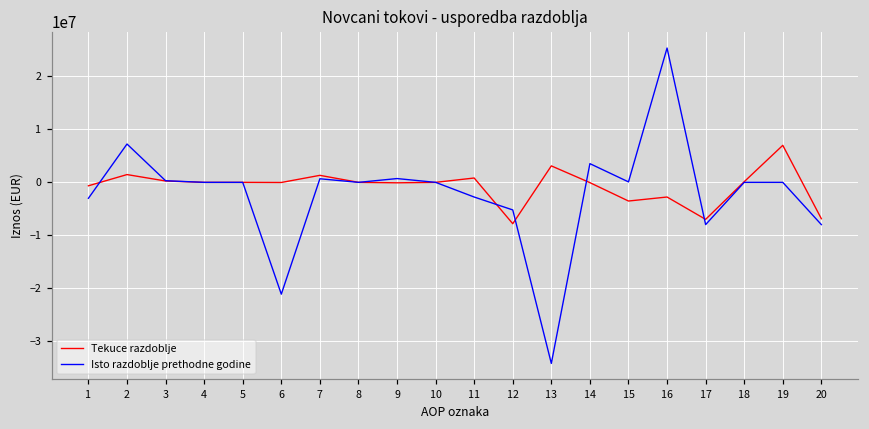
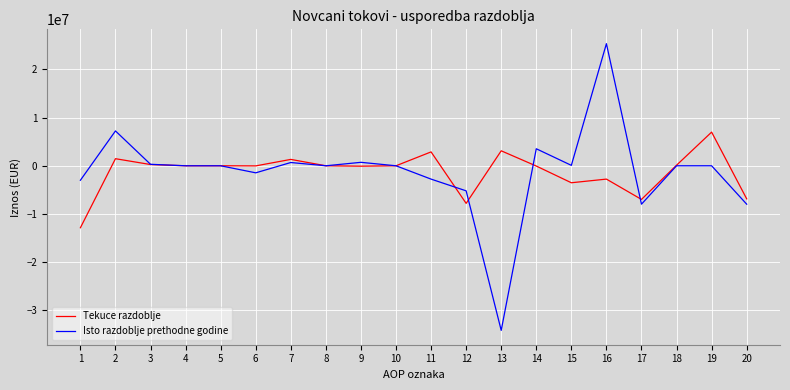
  {
    "Tekuce razdoblje": {
-     "1": -1000000,
+     "1": -13000000,
      "2": 1000000,
      "6": 0,
      "7": 1000000,
      "9": 0,
-     "11": 1000000,
+     "11": 3000000,
      "12": -8000000,
      "13": 3000000,
      "14": 0,
      "15": -4000000,
      "16": -3000000,
      "17": -7000000,
      "19": 7000000,
      "20": -7000000
    },
    "Isto razdoblje prethodne godine": {
      "1": -3000000,
      "2": 7000000,
-     "6": -21000000,
+     "6": -1000000,
      "7": 1000000,
      "9": 1000000,
      "11": -3000000,
      "12": -5000000,
      "13": -34000000,
      "14": 4000000,
      "15": 0,
      "16": 25000000,
      "17": -8000000,
      "19": 0,
      "20": -8000000
    }
  }
